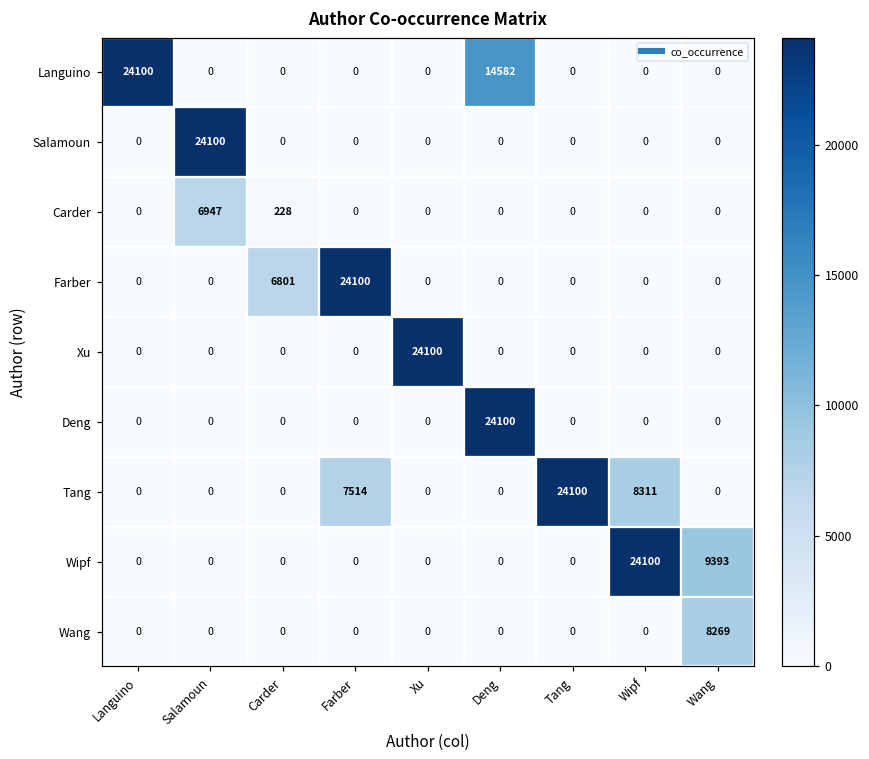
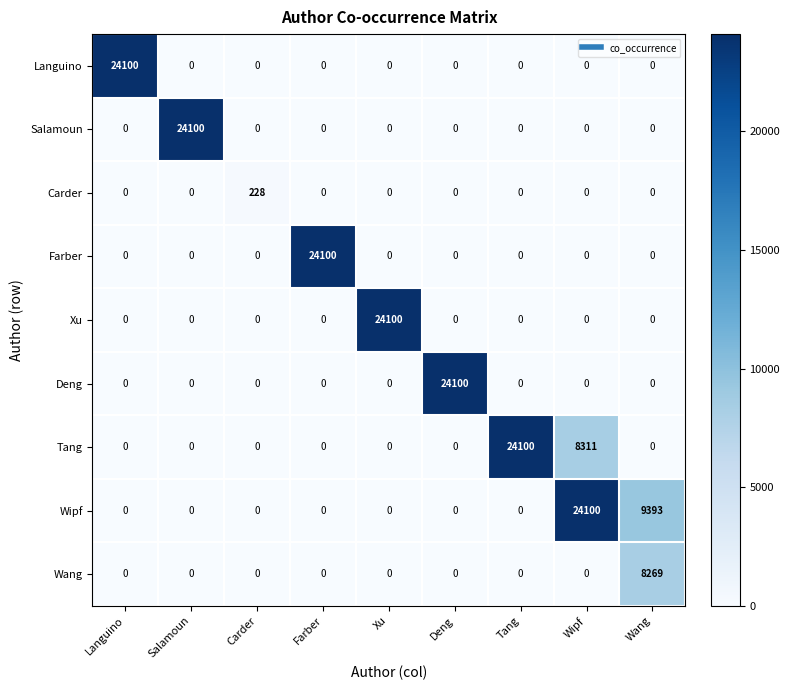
  {
    "Languino": {
      "Languino": 24100,
      "Salamoun": 0,
      "Carder": 0,
      "Farber": 0,
      "Xu": 0,
-     "Deng": 14582,
+     "Deng": 0,
      "Tang": 0,
      "Wipf": 0,
      "Wang": 0
    },
    "Salamoun": {
      "Languino": 0,
      "Salamoun": 24100,
      "Carder": 0,
      "Farber": 0,
      "Xu": 0,
      "Deng": 0,
      "Tang": 0,
      "Wipf": 0,
      "Wang": 0
    },
    "Carder": {
      "Languino": 0,
-     "Salamoun": 6947,
+     "Salamoun": 0,
      "Carder": 228,
      "Farber": 0,
      "Xu": 0,
      "Deng": 0,
      "Tang": 0,
      "Wipf": 0,
      "Wang": 0
    },
    "Farber": {
      "Languino": 0,
      "Salamoun": 0,
-     "Carder": 6801,
+     "Carder": 0,
      "Farber": 24100,
      "Xu": 0,
      "Deng": 0,
      "Tang": 0,
      "Wipf": 0,
      "Wang": 0
    },
    "Xu": {
      "Languino": 0,
      "Salamoun": 0,
      "Carder": 0,
      "Farber": 0,
      "Xu": 24100,
      "Deng": 0,
      "Tang": 0,
      "Wipf": 0,
      "Wang": 0
    },
    "Deng": {
      "Languino": 0,
      "Salamoun": 0,
      "Carder": 0,
      "Farber": 0,
      "Xu": 0,
      "Deng": 24100,
      "Tang": 0,
      "Wipf": 0,
      "Wang": 0
    },
    "Tang": {
      "Languino": 0,
      "Salamoun": 0,
      "Carder": 0,
-     "Farber": 7514,
+     "Farber": 0,
      "Xu": 0,
      "Deng": 0,
      "Tang": 24100,
      "Wipf": 8311,
      "Wang": 0
    },
    "Wipf": {
      "Languino": 0,
      "Salamoun": 0,
      "Carder": 0,
      "Farber": 0,
      "Xu": 0,
      "Deng": 0,
      "Tang": 0,
      "Wipf": 24100,
      "Wang": 9393
    },
    "Wang": {
      "Languino": 0,
      "Salamoun": 0,
      "Carder": 0,
      "Farber": 0,
      "Xu": 0,
      "Deng": 0,
      "Tang": 0,
      "Wipf": 0,
      "Wang": 8269
    }
  }
